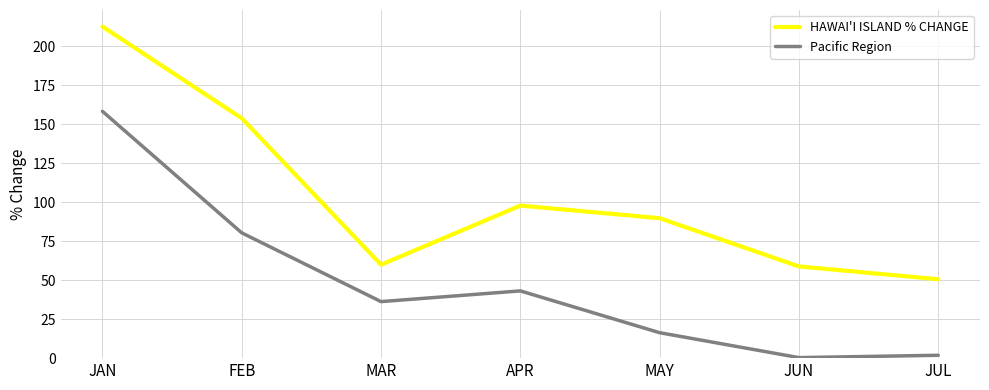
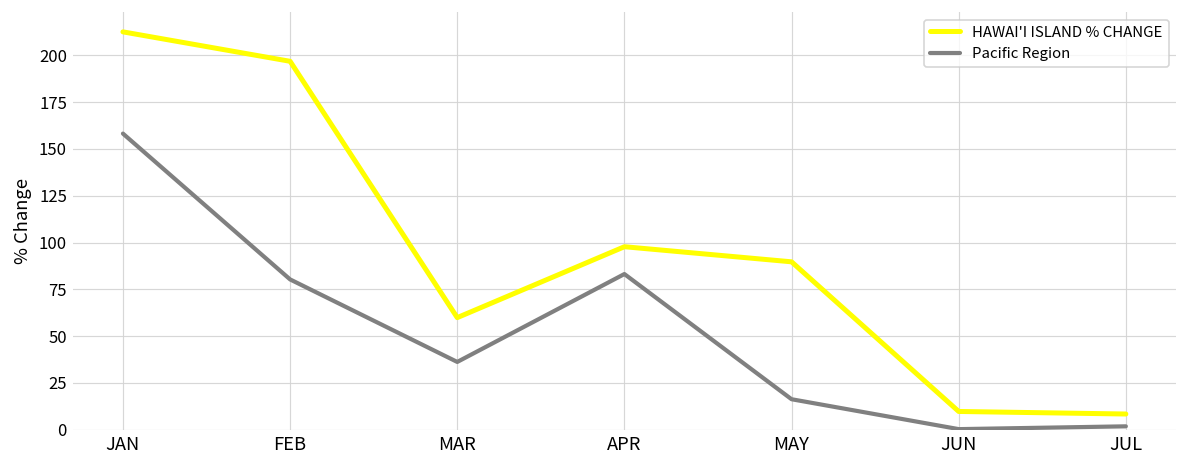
  {
    "HAWAI'I ISLAND % CHANGE": {
      "JAN": 212,
-     "FEB": 154,
+     "FEB": 197,
      "MAR": 60,
      "APR": 98,
      "MAY": 90,
-     "JUN": 59,
-     "JUL": 51
+     "JUN": 10,
+     "JUL": 8
    },
    "Pacific Region": {
      "JAN": 158,
      "FEB": 80,
      "MAR": 36,
-     "APR": 43,
+     "APR": 83,
      "MAY": 16,
      "JUN": 0,
      "JUL": 2
    }
  }
